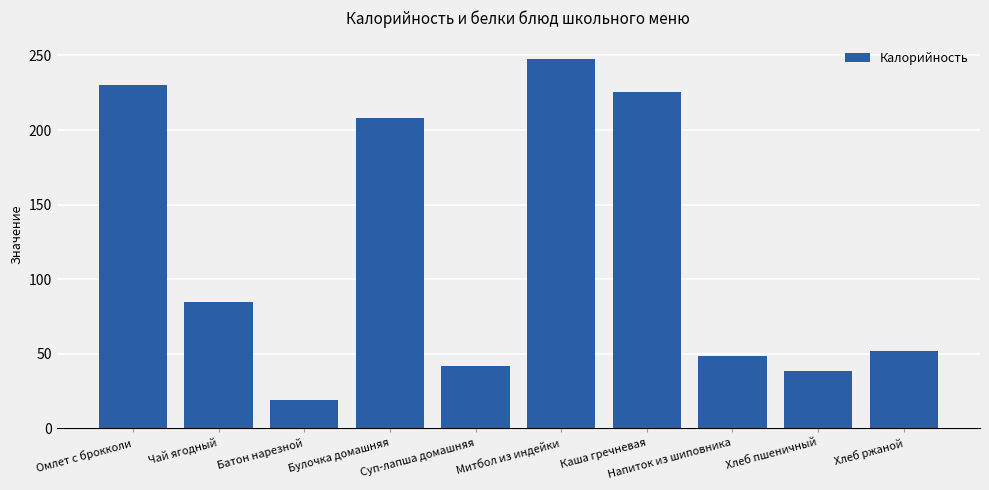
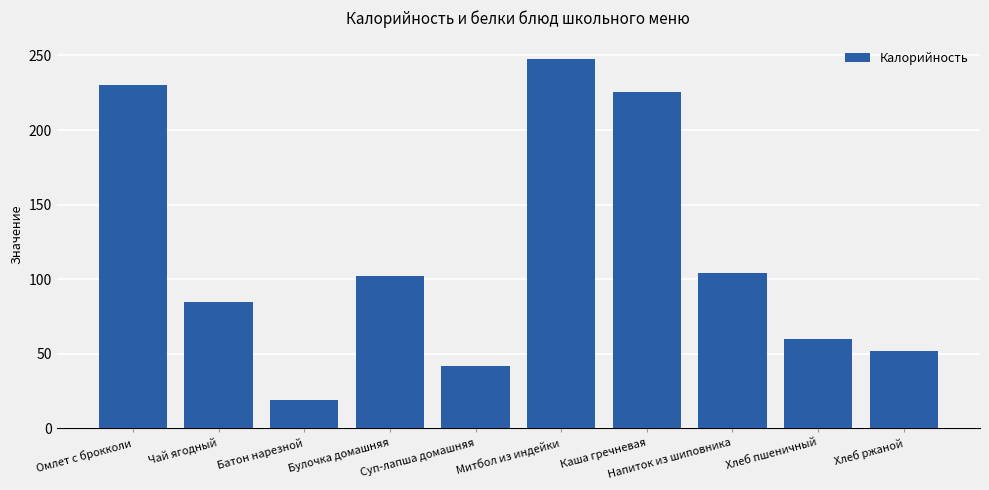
  {
    "Омлет с брокколи": 230,
    "Чай ягодный": 85,
    "Батон нарезной": 19,
-   "Булочка домашняя": 208,
+   "Булочка домашняя": 102,
    "Суп-лапша домашняя": 42,
    "Митбол из индейки": 248,
    "Каша гречневая": 226,
-   "Напиток из шиповника": 48,
-   "Хлеб пшеничный": 39,
+   "Напиток из шиповника": 104,
+   "Хлеб пшеничный": 60,
    "Хлеб ржаной": 52
  }
